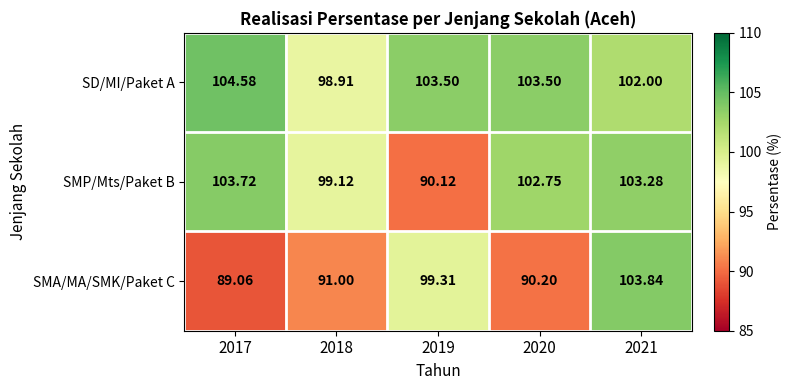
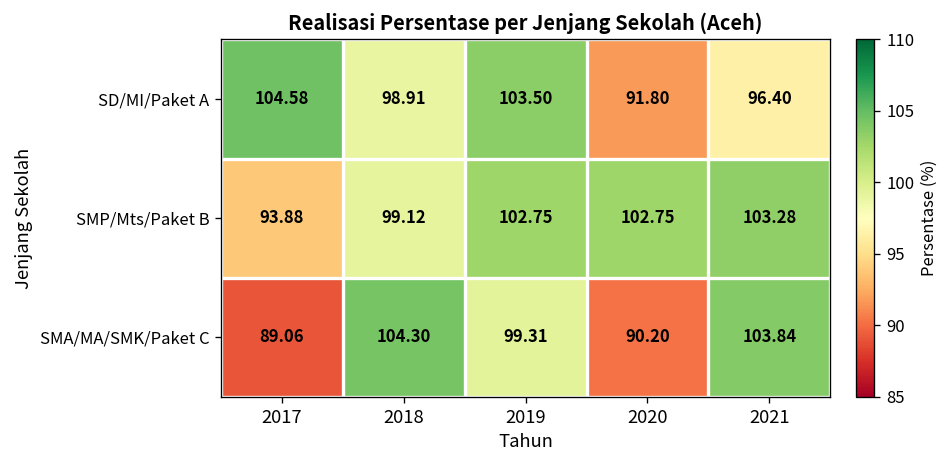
  {
    "SD/MI/Paket A": {
      "2017": 104.58,
      "2018": 98.91,
      "2019": 103.50,
-     "2020": 103.50,
-     "2021": 102.00
+     "2020": 91.80,
+     "2021": 96.40
    },
    "SMP/Mts/Paket B": {
-     "2017": 103.72,
+     "2017": 93.88,
      "2018": 99.12,
-     "2019": 90.12,
+     "2019": 102.75,
      "2020": 102.75,
      "2021": 103.28
    },
    "SMA/MA/SMK/Paket C": {
      "2017": 89.06,
-     "2018": 91.00,
+     "2018": 104.30,
      "2019": 99.31,
      "2020": 90.20,
      "2021": 103.84
    }
  }
